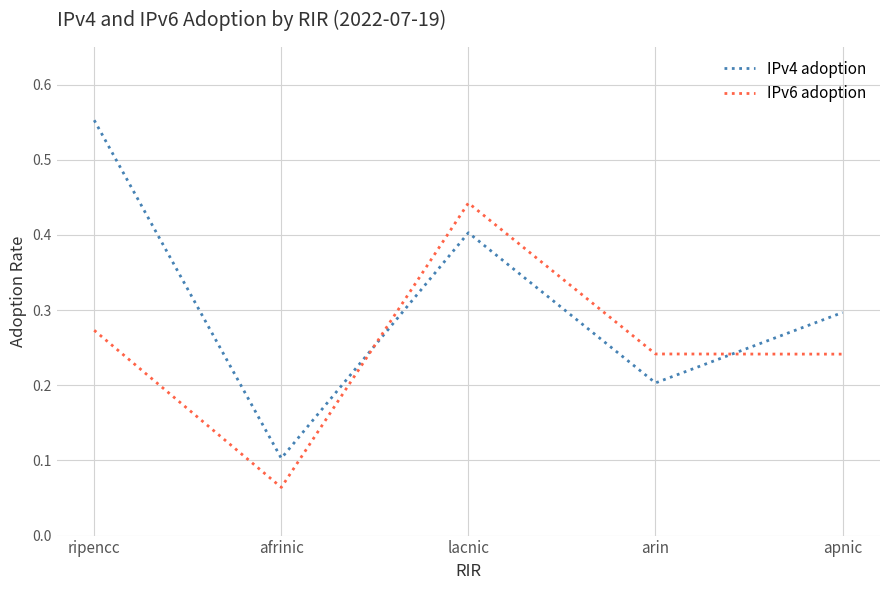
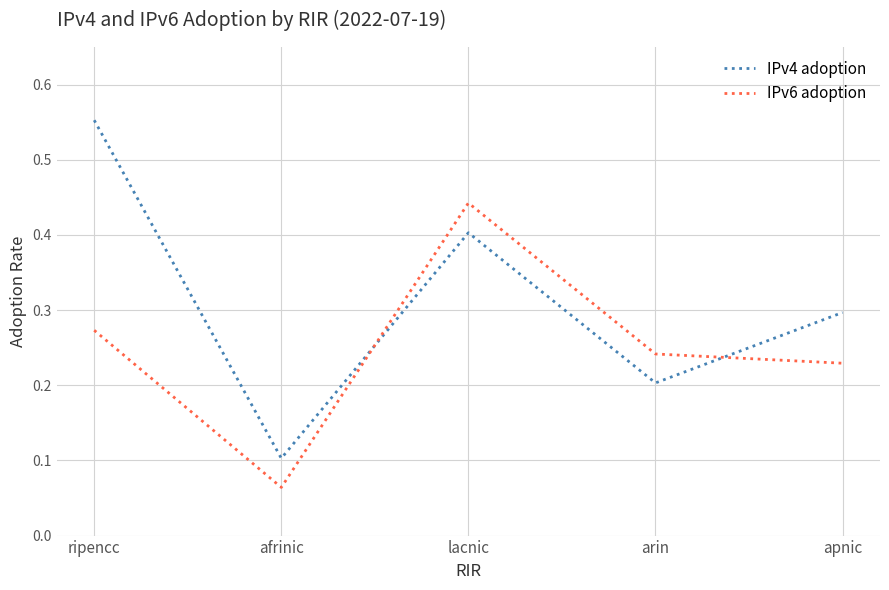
  {
    "IPv4 adoption": {
      "ripencc": 0.55,
      "afrinic": 0.10,
      "lacnic": 0.40,
      "arin": 0.20,
      "apnic": 0.30
    },
    "IPv6 adoption": {
      "ripencc": 0.27,
      "afrinic": 0.06,
      "lacnic": 0.44,
      "arin": 0.24,
-     "apnic": 0.24
+     "apnic": 0.23
    }
  }
